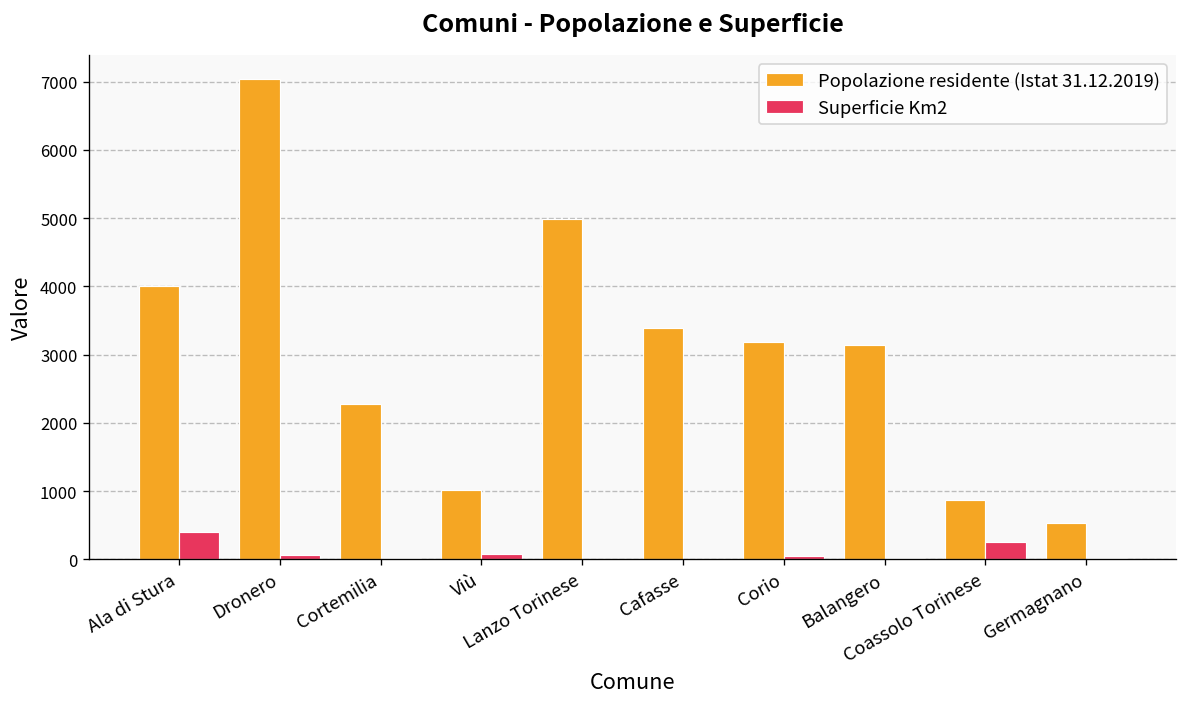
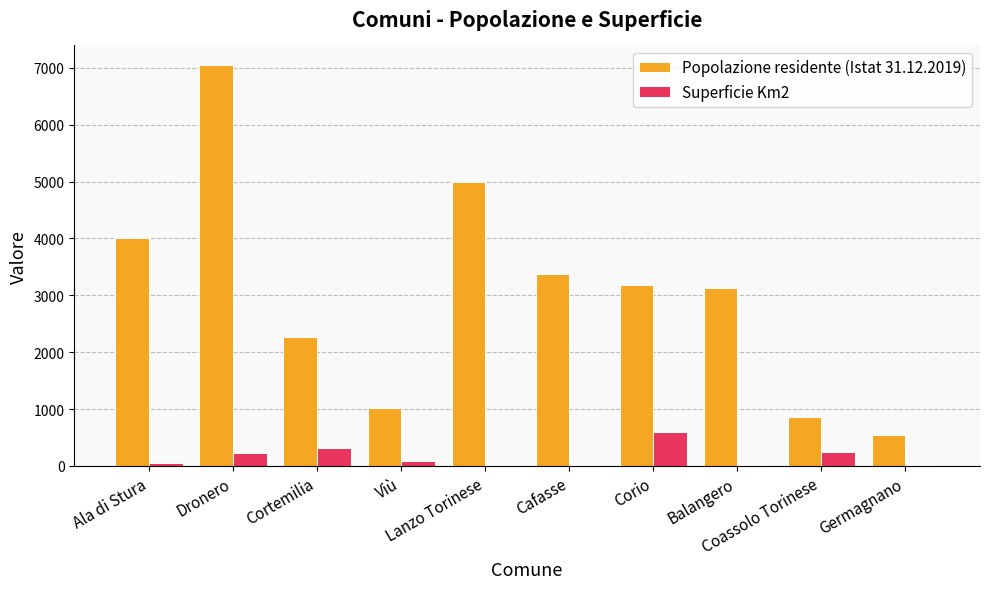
  {
    "Popolazione residente (Istat 31.12.2019)": {
      "Ala di Stura": 4000,
      "Dronero": 7000,
      "Cortemilia": 2300,
      "Viù": 1000,
      "Lanzo Torinese": 5000,
      "Cafasse": 3400,
      "Corio": 3200,
      "Balangero": 3100,
      "Coassolo Torinese": 900,
      "Germagnano": 500
    },
    "Superficie Km2": {
-     "Ala di Stura": 400,
-     "Dronero": 100,
-     "Cortemilia": 0,
+     "Ala di Stura": 0,
+     "Dronero": 200,
+     "Cortemilia": 300,
      "Viù": 100,
-     "Corio": 0,
+     "Corio": 600,
      "Coassolo Torinese": 200
    }
  }
